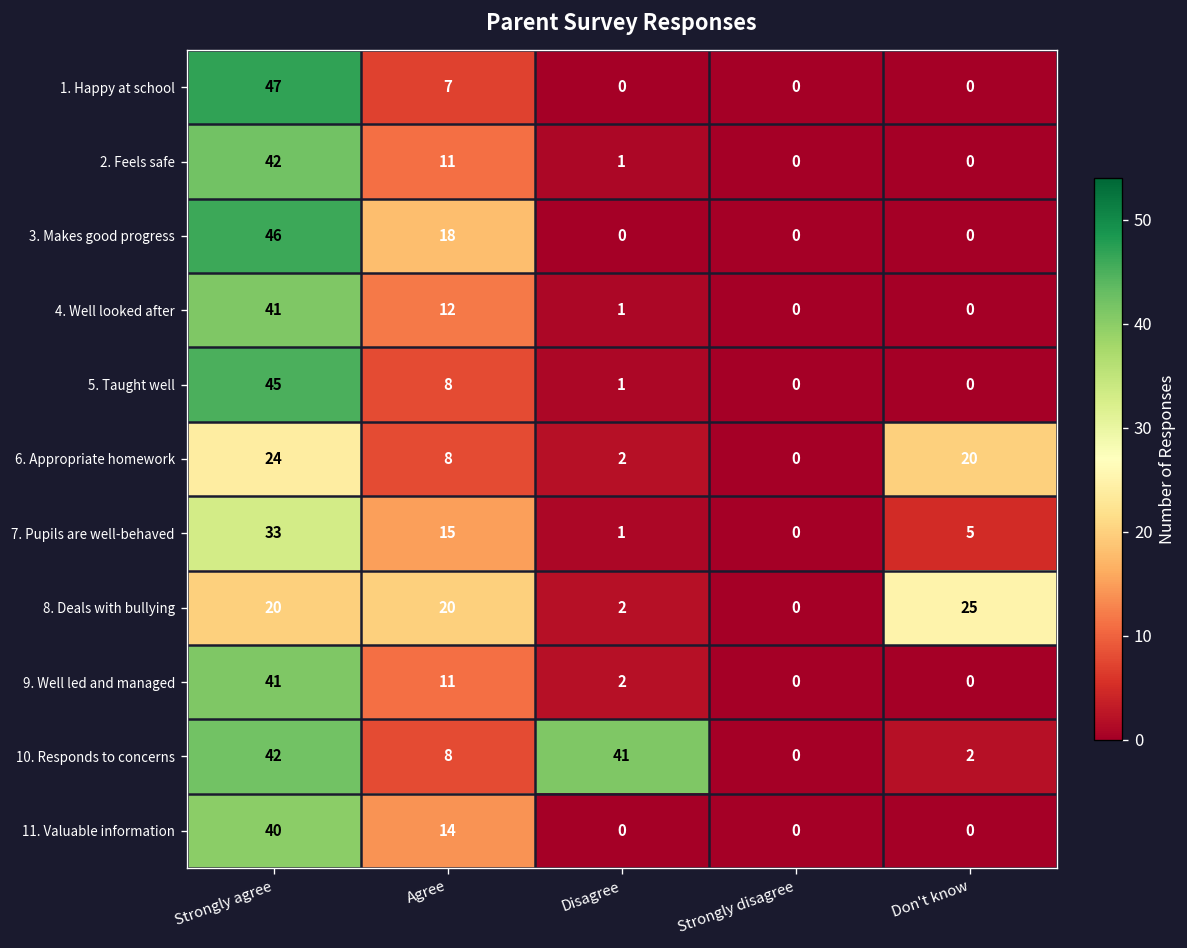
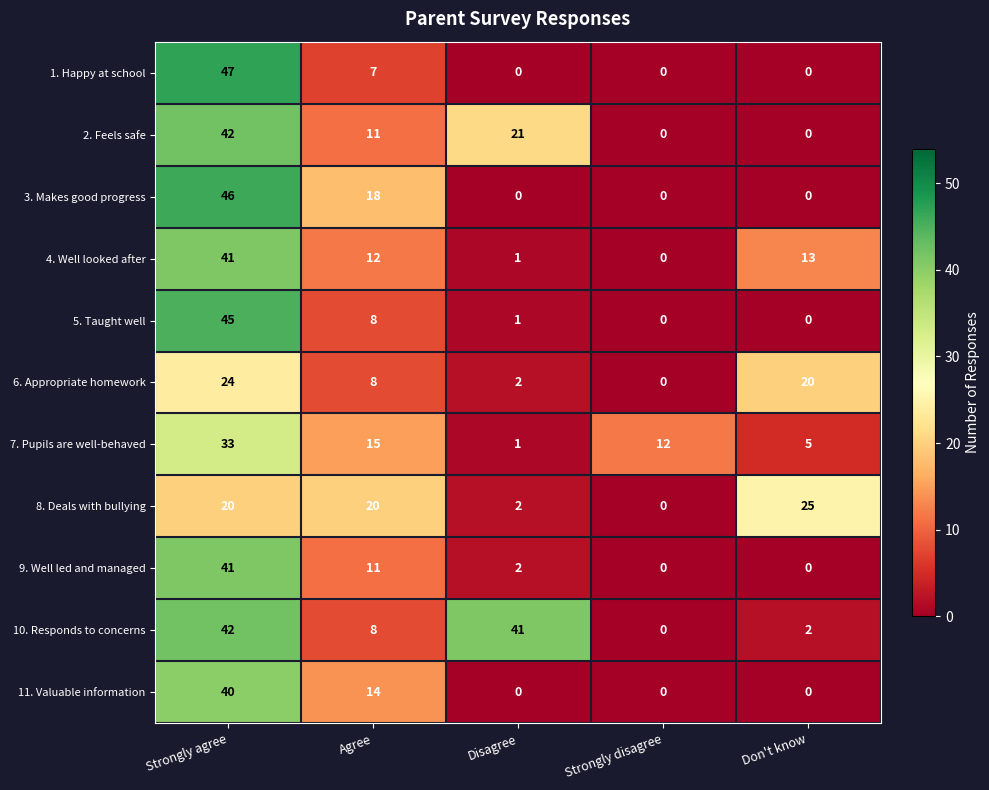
  {
    "1. Happy at school": {
      "Strongly agree": 47,
      "Agree": 7,
      "Disagree": 0,
      "Strongly disagree": 0,
      "Don't know": 0
    },
    "2. Feels safe": {
      "Strongly agree": 42,
      "Agree": 11,
-     "Disagree": 1,
+     "Disagree": 21,
      "Strongly disagree": 0,
      "Don't know": 0
    },
    "3. Makes good progress": {
      "Strongly agree": 46,
      "Agree": 18,
      "Disagree": 0,
      "Strongly disagree": 0,
      "Don't know": 0
    },
    "4. Well looked after": {
      "Strongly agree": 41,
      "Agree": 12,
      "Disagree": 1,
      "Strongly disagree": 0,
-     "Don't know": 0
+     "Don't know": 13
    },
    "5. Taught well": {
      "Strongly agree": 45,
      "Agree": 8,
      "Disagree": 1,
      "Strongly disagree": 0,
      "Don't know": 0
    },
    "6. Appropriate homework": {
      "Strongly agree": 24,
      "Agree": 8,
      "Disagree": 2,
      "Strongly disagree": 0,
      "Don't know": 20
    },
    "7. Pupils are well-behaved": {
      "Strongly agree": 33,
      "Agree": 15,
      "Disagree": 1,
-     "Strongly disagree": 0,
+     "Strongly disagree": 12,
      "Don't know": 5
    },
    "8. Deals with bullying": {
      "Strongly agree": 20,
      "Agree": 20,
      "Disagree": 2,
      "Strongly disagree": 0,
      "Don't know": 25
    },
    "9. Well led and managed": {
      "Strongly agree": 41,
      "Agree": 11,
      "Disagree": 2,
      "Strongly disagree": 0,
      "Don't know": 0
    },
    "10. Responds to concerns": {
      "Strongly agree": 42,
      "Agree": 8,
      "Disagree": 41,
      "Strongly disagree": 0,
      "Don't know": 2
    },
    "11. Valuable information": {
      "Strongly agree": 40,
      "Agree": 14,
      "Disagree": 0,
      "Strongly disagree": 0,
      "Don't know": 0
    }
  }
